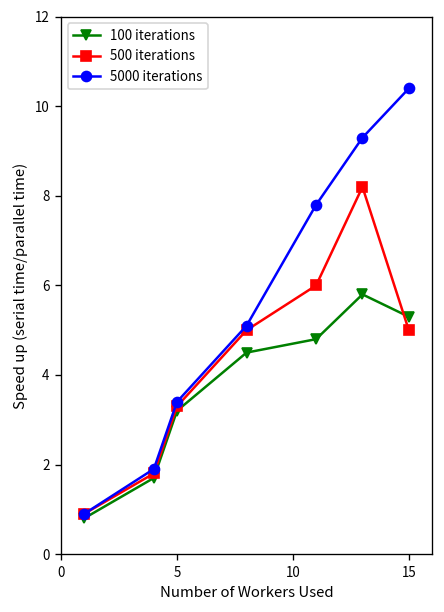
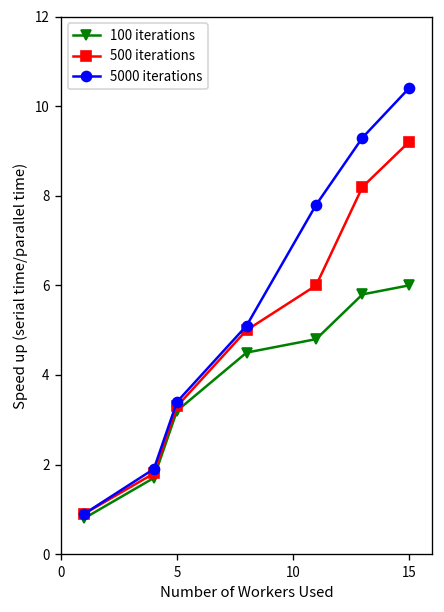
  {
    "100 iterations": {
      "5": 3.2,
-     "15": 5.3
+     "15": 6.0
    },
    "500 iterations": {
      "5": 3.3,
-     "15": 5.0
+     "15": 9.2
    },
    "5000 iterations": {
      "5": 3.4,
      "15": 10.4
    }
  }
